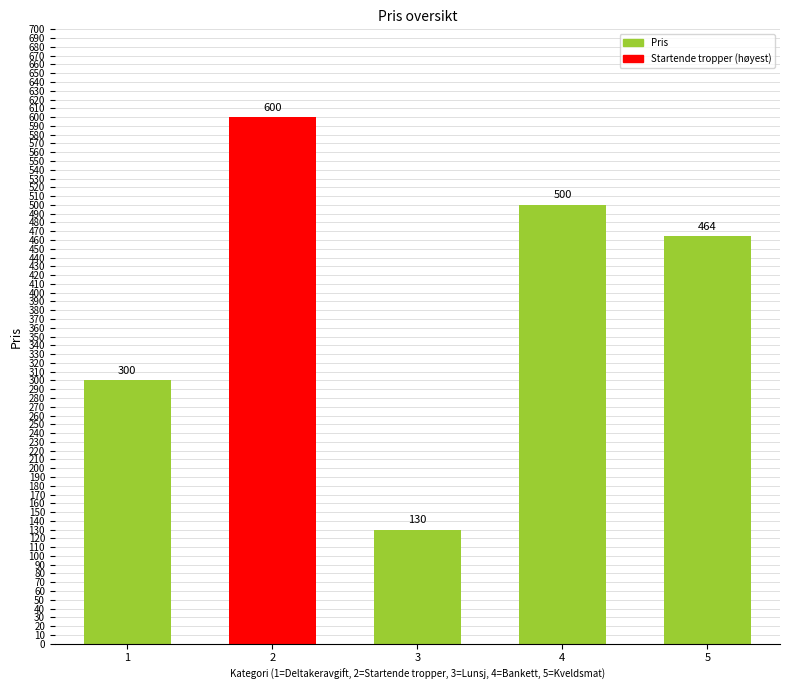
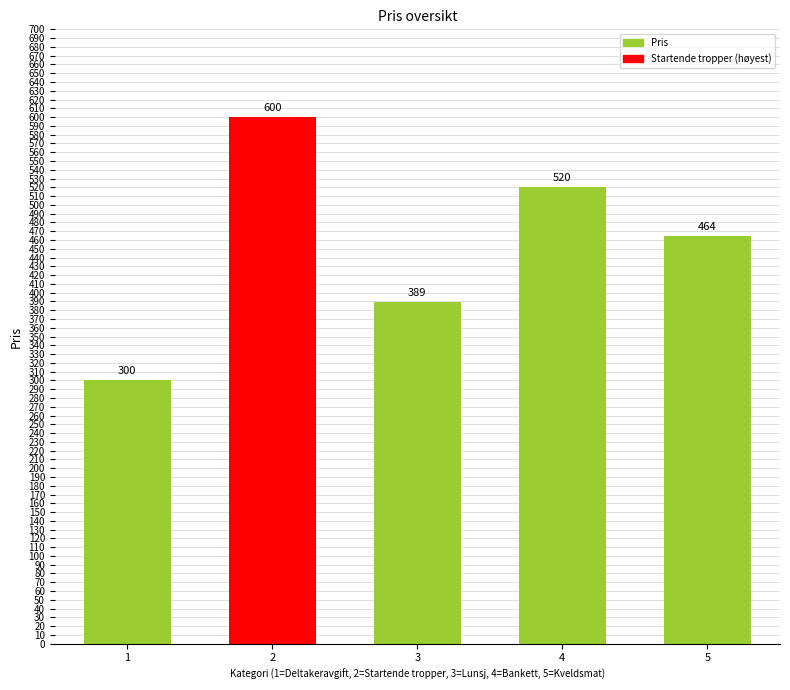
  {
    "1": 300,
    "2": 600,
-   "3": 130,
-   "4": 500,
+   "3": 389,
+   "4": 520,
    "5": 464
  }
